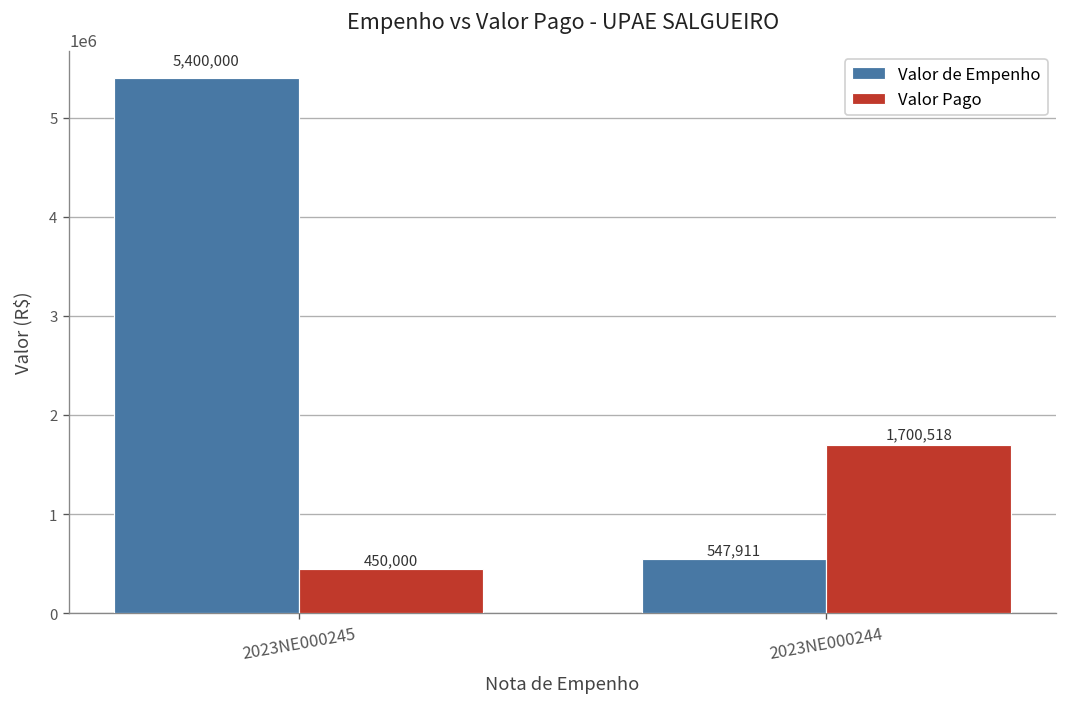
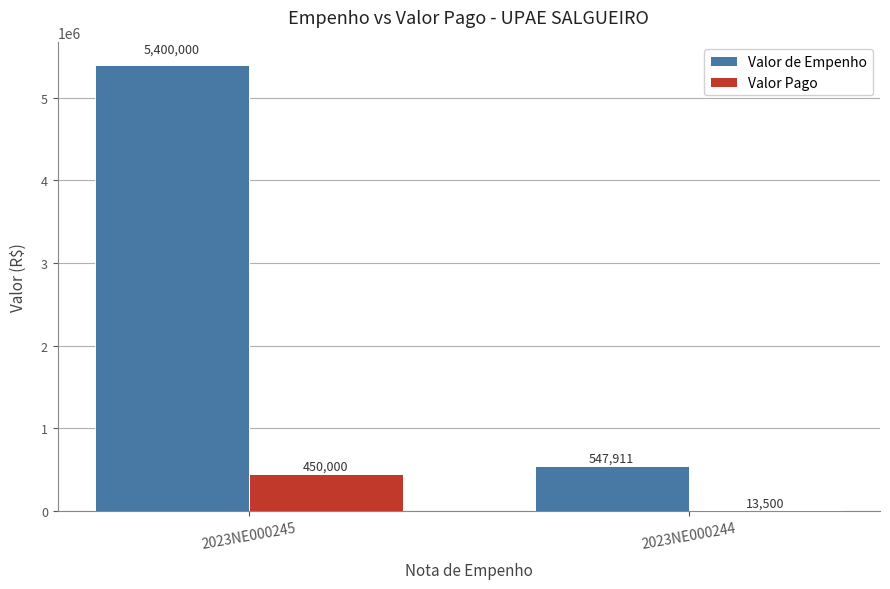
  {
    "Valor de Empenho": {
      "2023NE000245": "5,400,000",
      "2023NE000244": "547,911"
    },
    "Valor Pago": {
      "2023NE000245": "450,000",
-     "2023NE000244": "1,700,518"
+     "2023NE000244": "13,500"
    }
  }
